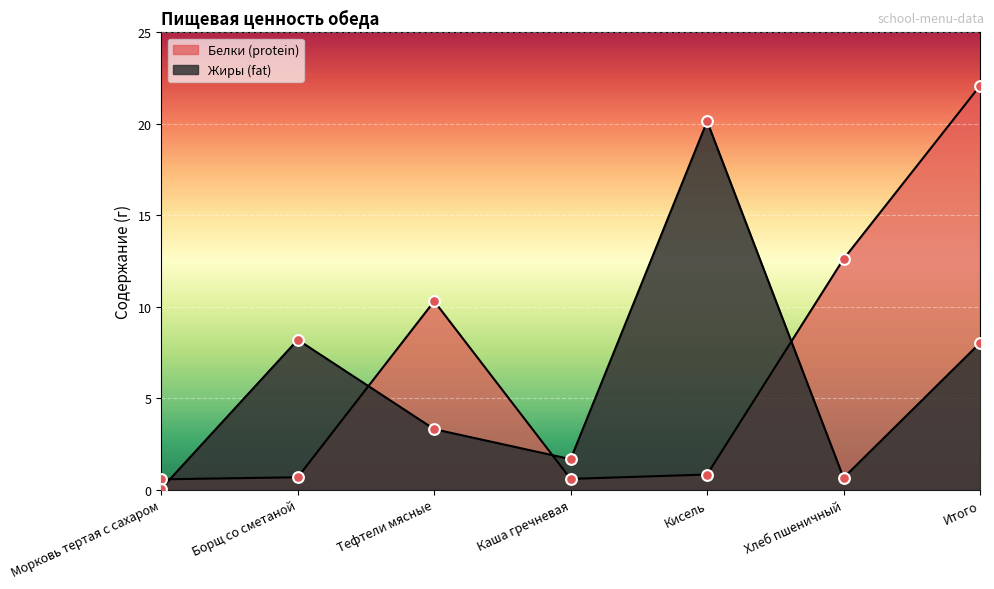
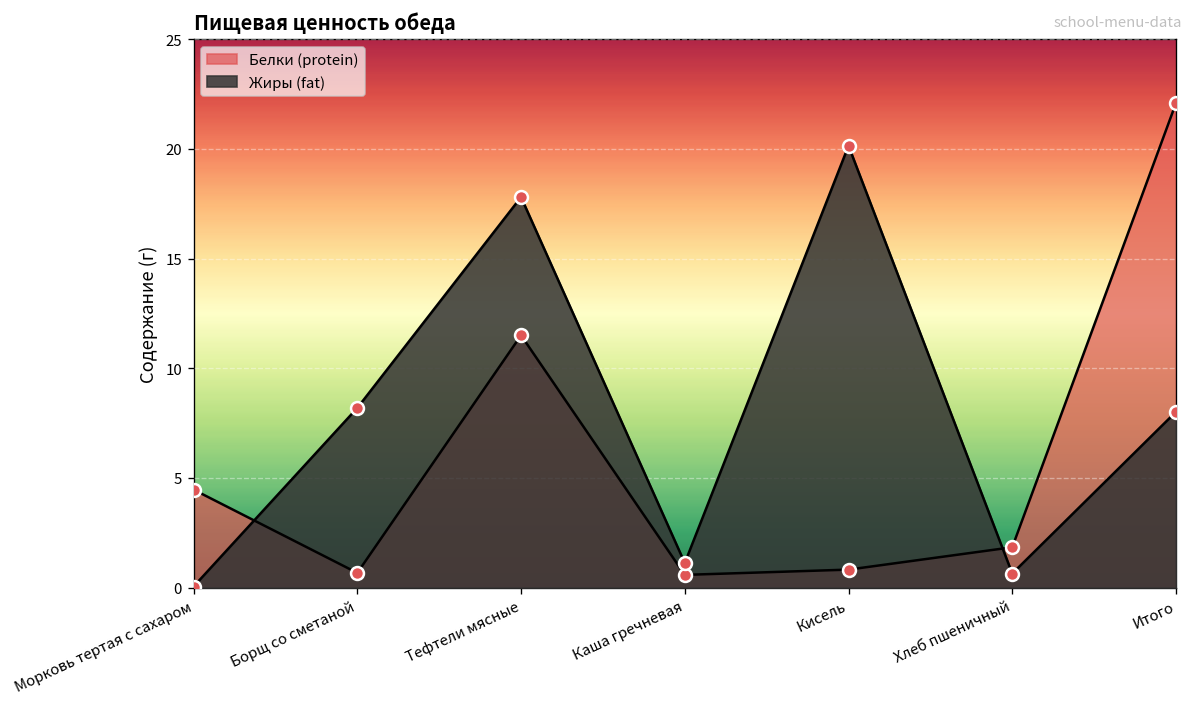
  {
    "Белки (protein)": {
-     "Морковь тертая с сахаром": 0.6,
+     "Морковь тертая с сахаром": 4.5,
      "Борщ со сметаной": 0.7,
-     "Тефтели мясные": 10.3,
+     "Тефтели мясные": 11.5,
      "Каша гречневая": 0.6,
      "Кисель": 0.8,
-     "Хлеб пшеничный": 12.6,
+     "Хлеб пшеничный": 1.8,
      "Итого": 22.1
    },
    "Жиры (fat)": {
      "Морковь тертая с сахаром": 0.0,
      "Борщ со сметаной": 8.2,
-     "Тефтели мясные": 3.3,
-     "Каша гречневая": 1.7,
+     "Тефтели мясные": 17.8,
+     "Каша гречневая": 1.1,
      "Кисель": 20.1,
      "Хлеб пшеничный": 0.6,
      "Итого": 8.0
    }
  }
